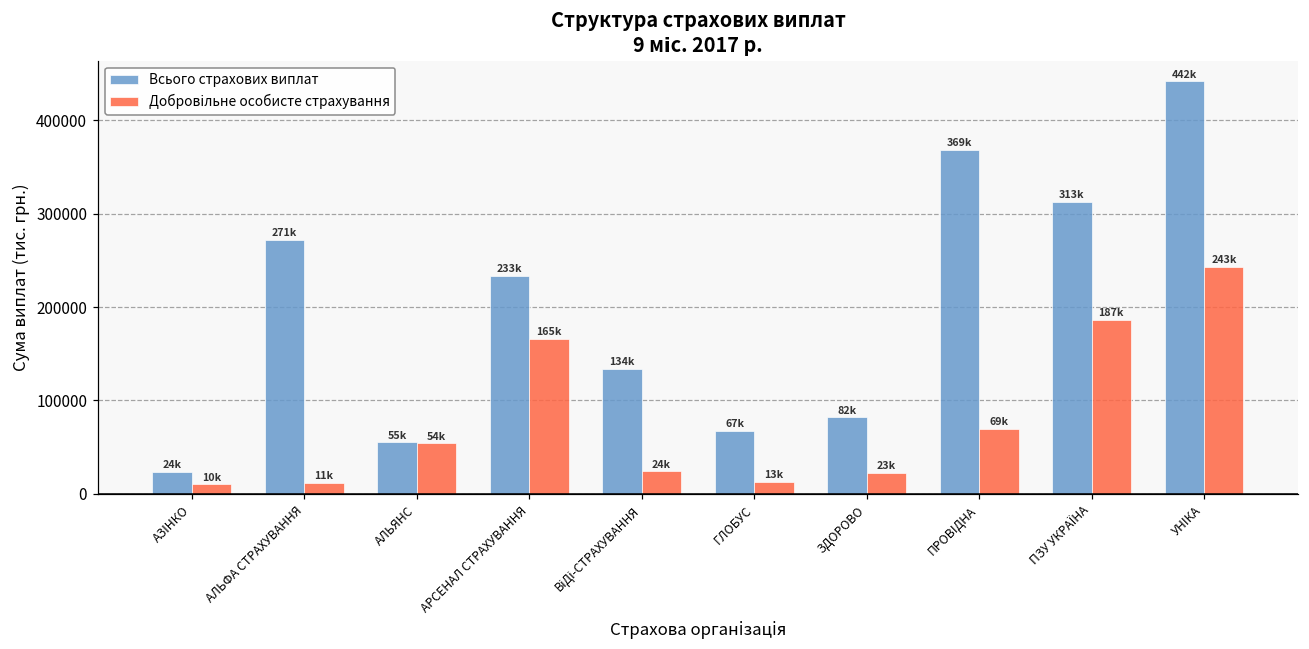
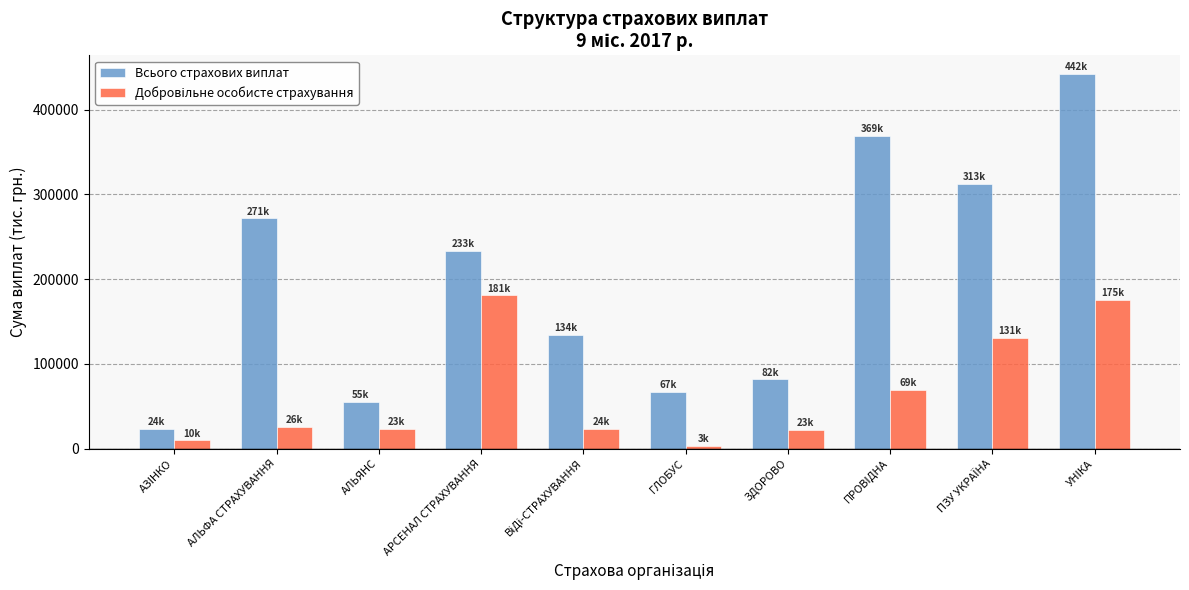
  {
    "Всього страхових виплат": {
      "АЗІНКО": "24k",
      "АЛЬФА СТРАХУВАННЯ": "271k",
      "АЛЬЯНС": "55k",
      "АРСЕНАЛ СТРАХУВАННЯ": "233k",
      "ВіДі-СТРАХУВАННЯ": "134k",
      "ГЛОБУС": "67k",
      "ЗДОРОВО": "82k",
      "ПРОВІДНА": "369k",
      "ПЗУ УКРАЇНА": "313k",
      "УНІКА": "442k"
    },
    "Добровільне особисте страхування": {
      "АЗІНКО": "10k",
-     "АЛЬФА СТРАХУВАННЯ": "11k",
-     "АЛЬЯНС": "54k",
-     "АРСЕНАЛ СТРАХУВАННЯ": "165k",
+     "АЛЬФА СТРАХУВАННЯ": "26k",
+     "АЛЬЯНС": "23k",
+     "АРСЕНАЛ СТРАХУВАННЯ": "181k",
      "ВіДі-СТРАХУВАННЯ": "24k",
-     "ГЛОБУС": "13k",
+     "ГЛОБУС": "3k",
      "ЗДОРОВО": "23k",
      "ПРОВІДНА": "69k",
-     "ПЗУ УКРАЇНА": "187k",
-     "УНІКА": "243k"
+     "ПЗУ УКРАЇНА": "131k",
+     "УНІКА": "175k"
    }
  }
